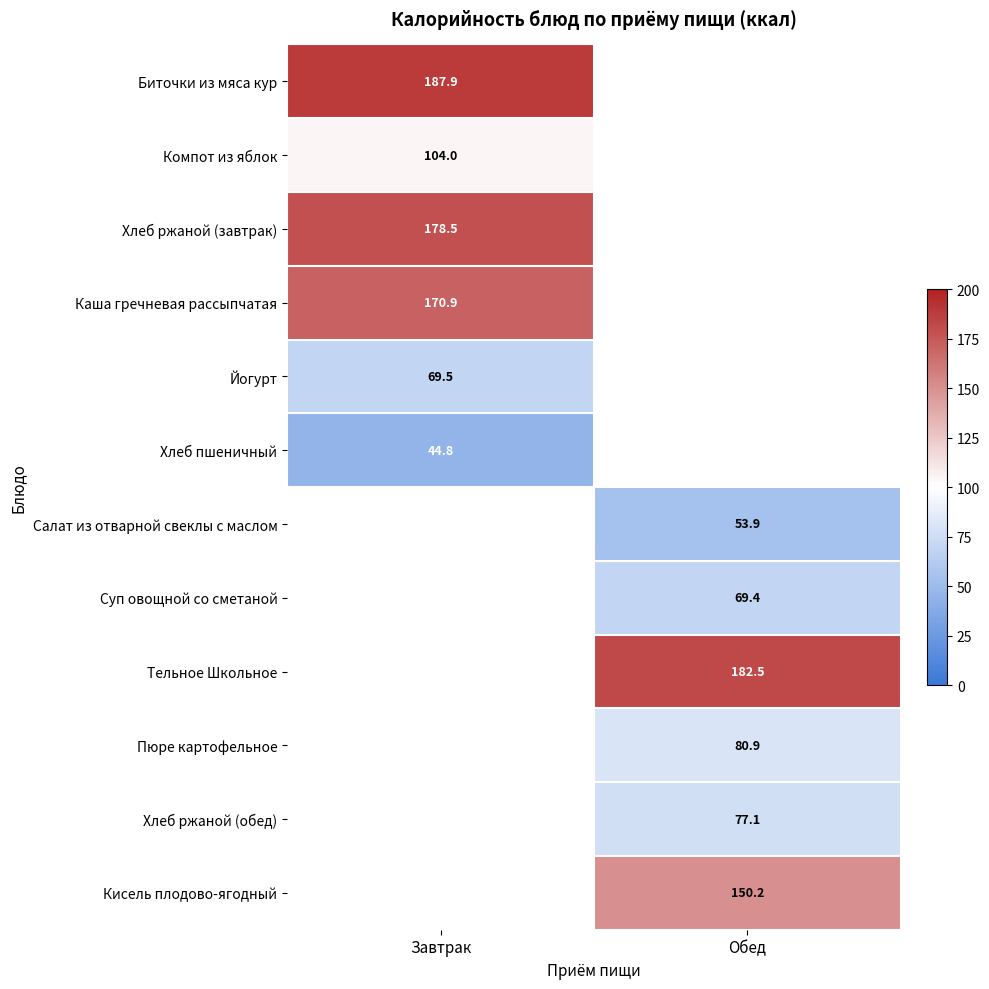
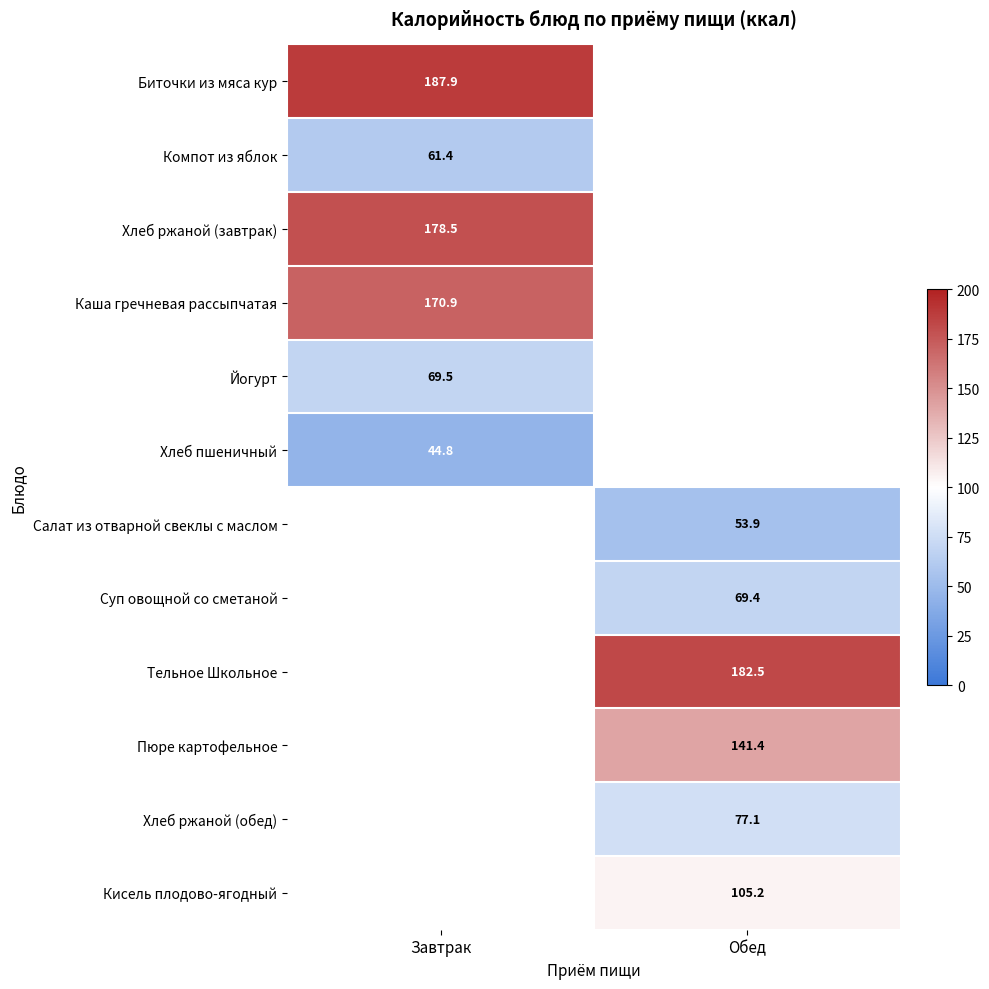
  {
    "Биточки из мяса кур": {
      "Завтрак": 187.9
    },
    "Компот из яблок": {
-     "Завтрак": 104.0
+     "Завтрак": 61.4
    },
    "Хлеб ржаной (завтрак)": {
      "Завтрак": 178.5
    },
    "Каша гречневая рассыпчатая": {
      "Завтрак": 170.9
    },
    "Йогурт": {
      "Завтрак": 69.5
    },
    "Хлеб пшеничный": {
      "Завтрак": 44.8
    },
    "Салат из отварной свеклы с маслом": {
      "Обед": 53.9
    },
    "Суп овощной со сметаной": {
      "Обед": 69.4
    },
    "Тельное Школьное": {
      "Обед": 182.5
    },
    "Пюре картофельное": {
-     "Обед": 80.9
+     "Обед": 141.4
    },
    "Хлеб ржаной (обед)": {
      "Обед": 77.1
    },
    "Кисель плодово-ягодный": {
-     "Обед": 150.2
+     "Обед": 105.2
    }
  }
